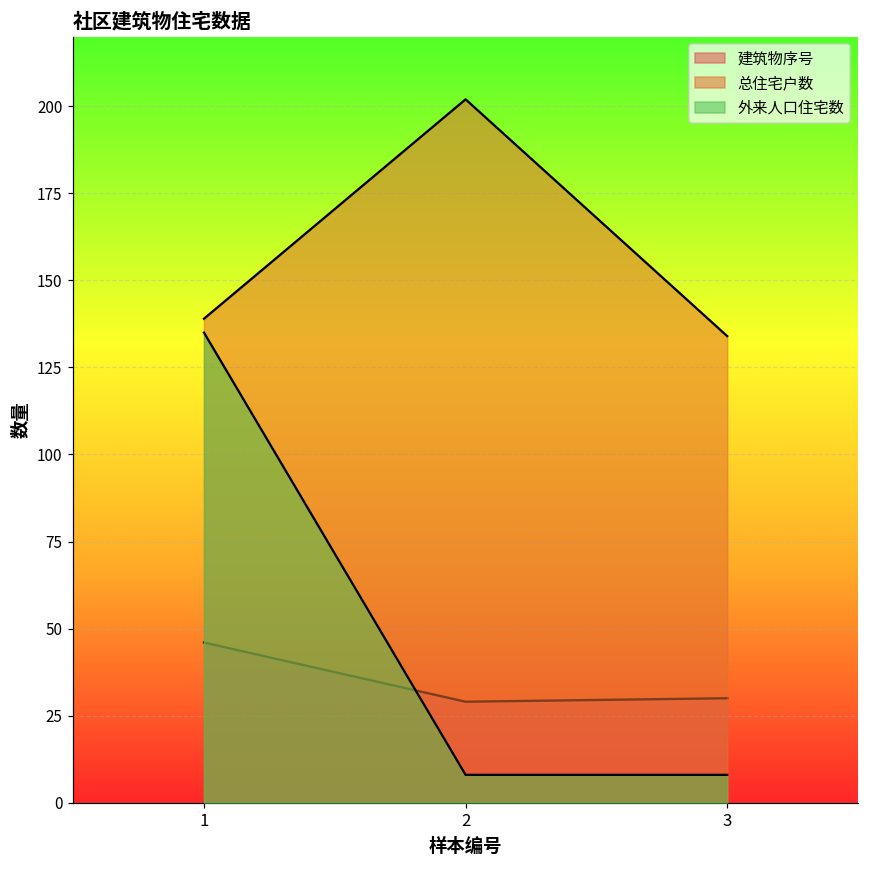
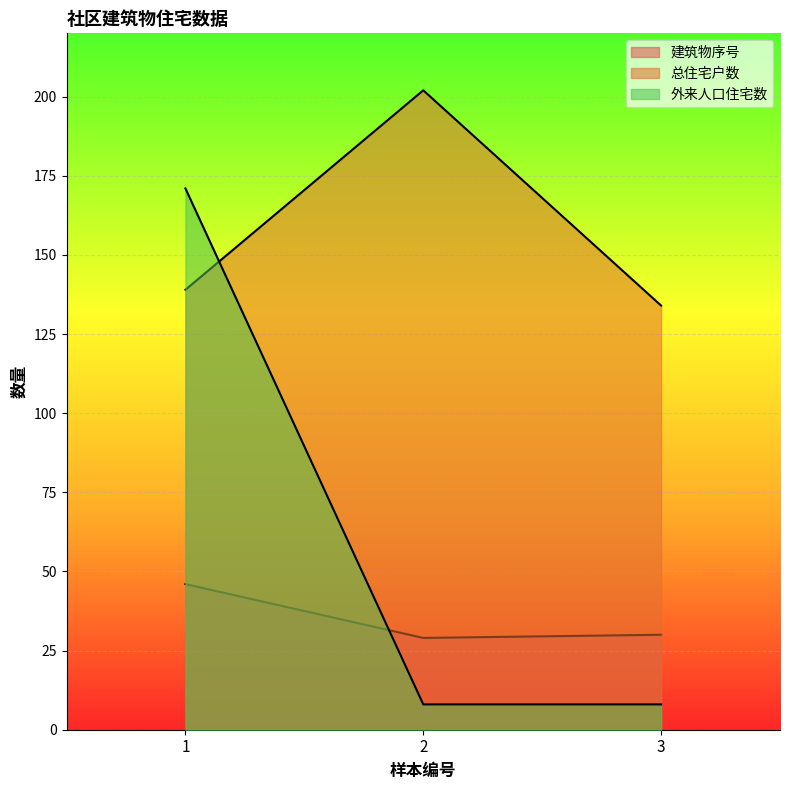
  {
    "外来人口住宅数": {
-     "1": 135,
+     "1": 171,
      "2": 8,
      "3": 8
    }
  }
